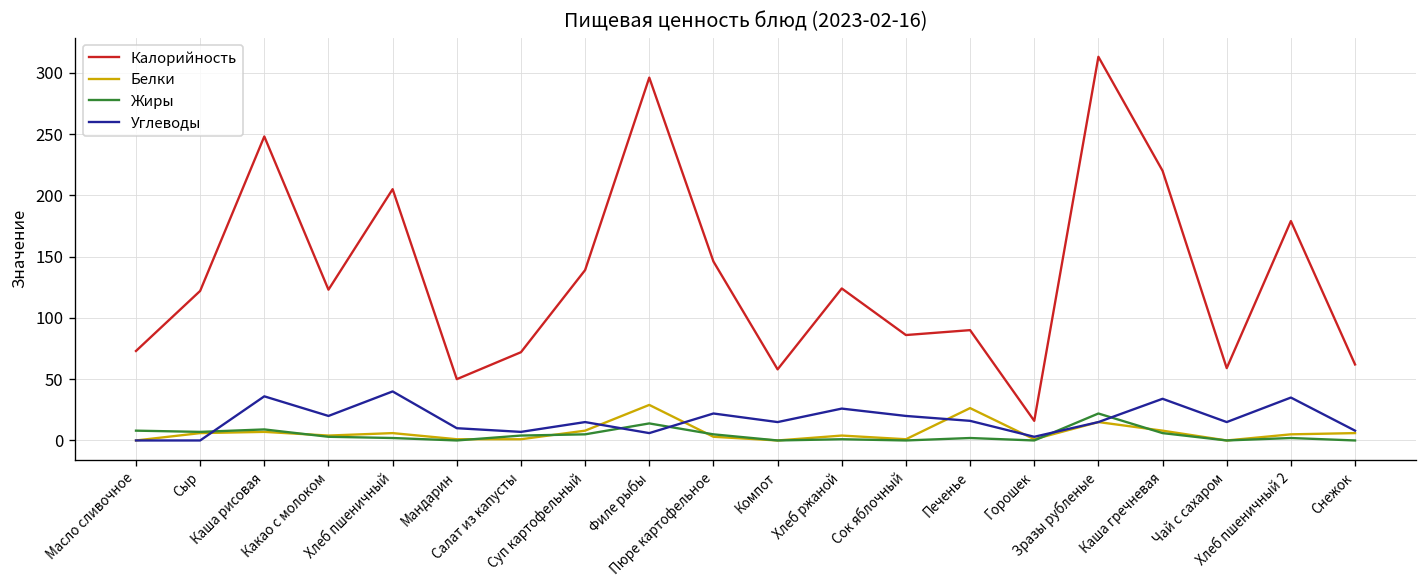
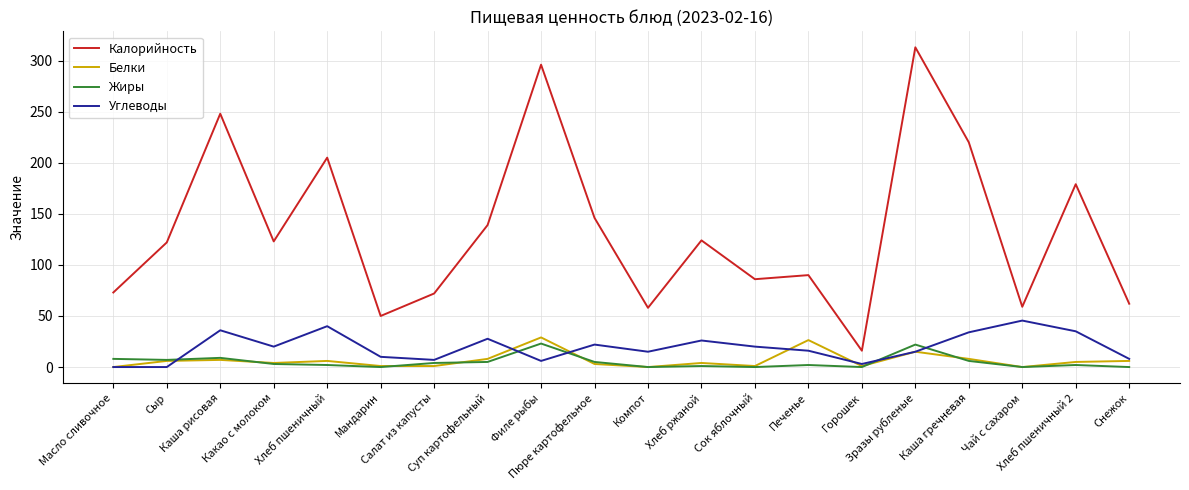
  {
    "Калорийность": {
      "Масло сливочное": 73,
      "Сыр": 122,
      "Каша рисовая": 248,
      "Какао с молоком": 123,
      "Хлеб пшеничный": 205,
      "Мандарин": 50,
      "Салат из капусты": 72,
      "Суп картофельный": 139,
      "Филе рыбы": 296,
      "Пюре картофельное": 146,
      "Компот": 58,
      "Хлеб ржаной": 124,
      "Сок яблочный": 86,
      "Печенье": 90,
      "Горошек": 16,
      "Зразы рубленые": 313,
      "Каша гречневая": 220,
      "Чай с сахаром": 59,
      "Хлеб пшеничный 2": 179,
      "Снежок": 62
    },
    "Белки": {
      "Хлеб пшеничный": 6,
      "Салат из капусты": 1,
      "Суп картофельный": 8,
      "Филе рыбы": 29,
      "Хлеб ржаной": 4,
      "Печенье": 26,
      "Хлеб пшеничный 2": 5
    },
    "Жиры": {
      "Масло сливочное": 8,
      "Хлеб пшеничный": 2,
      "Салат из капусты": 4,
      "Суп картофельный": 5,
-     "Филе рыбы": 14,
+     "Филе рыбы": 23,
      "Хлеб ржаной": 1,
      "Печенье": 2,
      "Зразы рубленые": 22,
      "Хлеб пшеничный 2": 2,
      "Снежок": 0
    },
    "Углеводы": {
      "Сыр": 0,
      "Каша рисовая": 36,
      "Какао с молоком": 20,
      "Хлеб пшеничный": 40,
      "Мандарин": 10,
      "Салат из капусты": 7,
-     "Суп картофельный": 15,
+     "Суп картофельный": 28,
      "Филе рыбы": 6,
      "Пюре картофельное": 22,
      "Компот": 15,
      "Хлеб ржаной": 26,
      "Сок яблочный": 20,
      "Печенье": 16,
      "Каша гречневая": 34,
-     "Чай с сахаром": 15,
+     "Чай с сахаром": 46,
      "Хлеб пшеничный 2": 35
    }
  }
